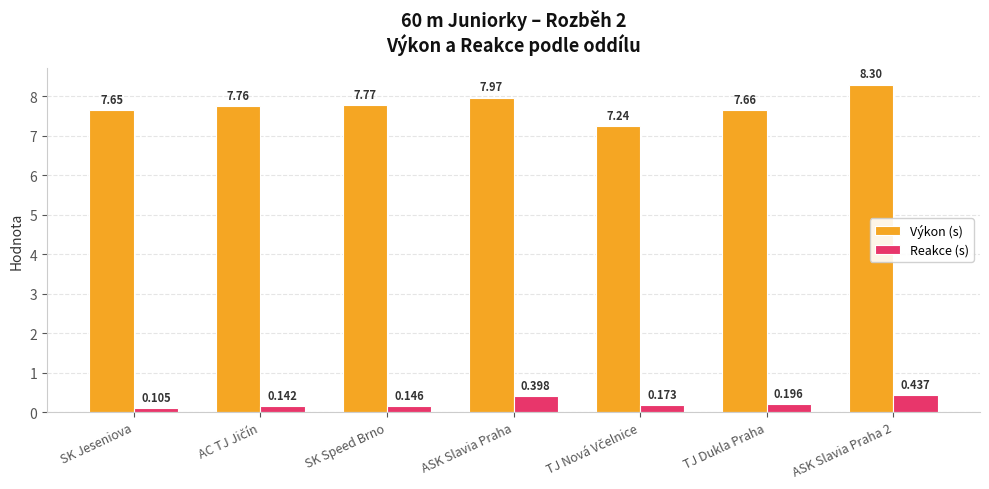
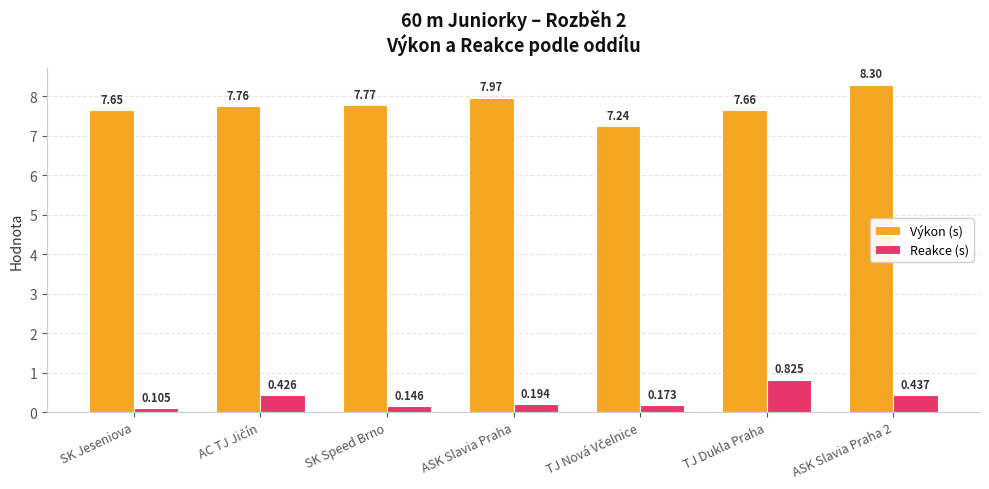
  {
    "Výkon (s)": {
      "SK Jeseniova": 7.65,
      "AC TJ Jičín": 7.76,
      "SK Speed Brno": 7.77,
      "ASK Slavia Praha": 7.97,
      "TJ Nová Včelnice": 7.24,
      "TJ Dukla Praha": 7.66,
      "ASK Slavia Praha 2": 8.30
    },
    "Reakce (s)": {
      "SK Jeseniova": 0.105,
-     "AC TJ Jičín": 0.142,
+     "AC TJ Jičín": 0.426,
      "SK Speed Brno": 0.146,
-     "ASK Slavia Praha": 0.398,
+     "ASK Slavia Praha": 0.194,
      "TJ Nová Včelnice": 0.173,
-     "TJ Dukla Praha": 0.196,
+     "TJ Dukla Praha": 0.825,
      "ASK Slavia Praha 2": 0.437
    }
  }
